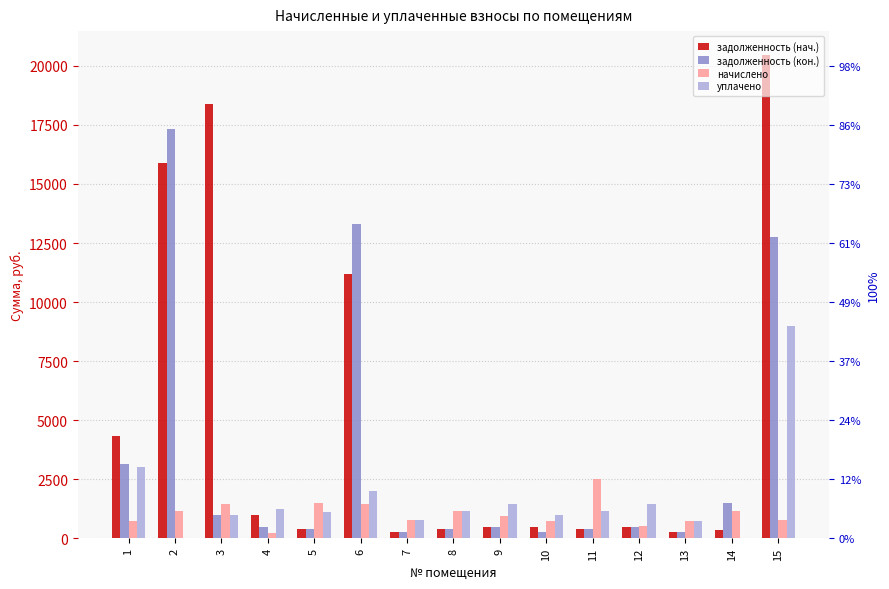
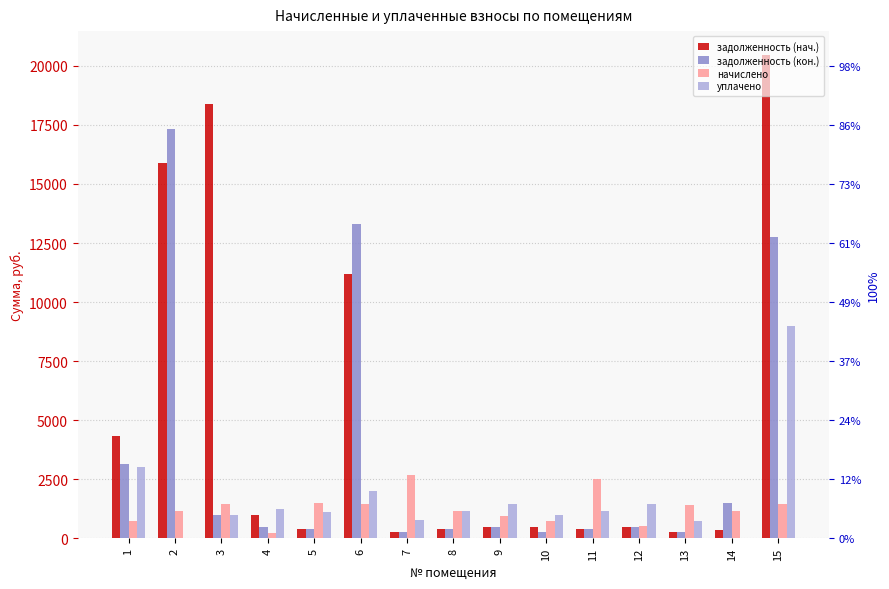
  {
    "задолженность (нач.)": {
      "1": 4300,
      "2": 15900,
      "3": 18400,
      "4": 1000,
      "5": 400,
      "6": 11200,
      "7": 300,
      "8": 400,
      "9": 500,
      "10": 500,
      "11": 400,
      "12": 500,
      "13": 300,
      "14": 300
    },
    "начислено": {
      "1": 800,
      "2": 1100,
      "3": 1500,
      "4": 200,
      "5": 1500,
      "6": 1500,
-     "7": 800,
+     "7": 2700,
      "8": 1100,
      "9": 900,
      "10": 800,
      "11": 2500,
      "12": 500,
-     "13": 800,
+     "13": 1400,
      "14": 1100,
-     "15": 800
+     "15": 1500
    }
  }
